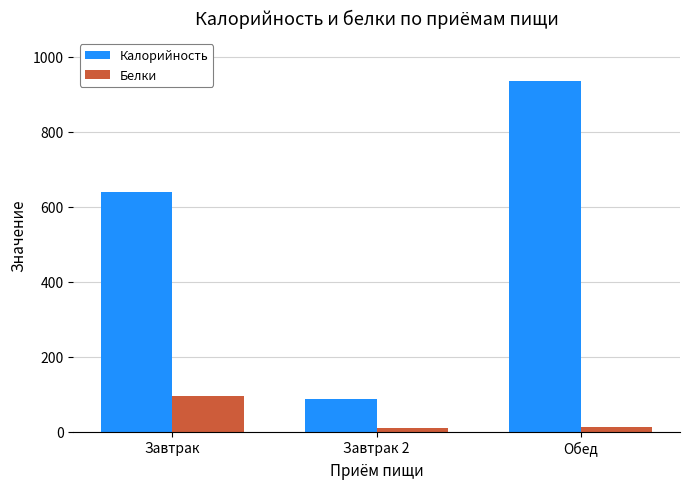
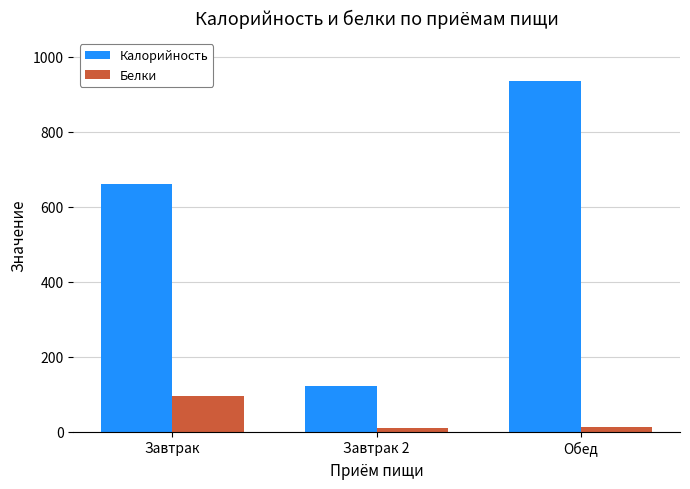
  {
    "Калорийность": {
-     "Завтрак": 640,
-     "Завтрак 2": 90,
+     "Завтрак": 660,
+     "Завтрак 2": 120,
      "Обед": 930
    },
    "Белки": {
      "Завтрак": 90,
      "Завтрак 2": 10,
      "Обед": 10
    }
  }
